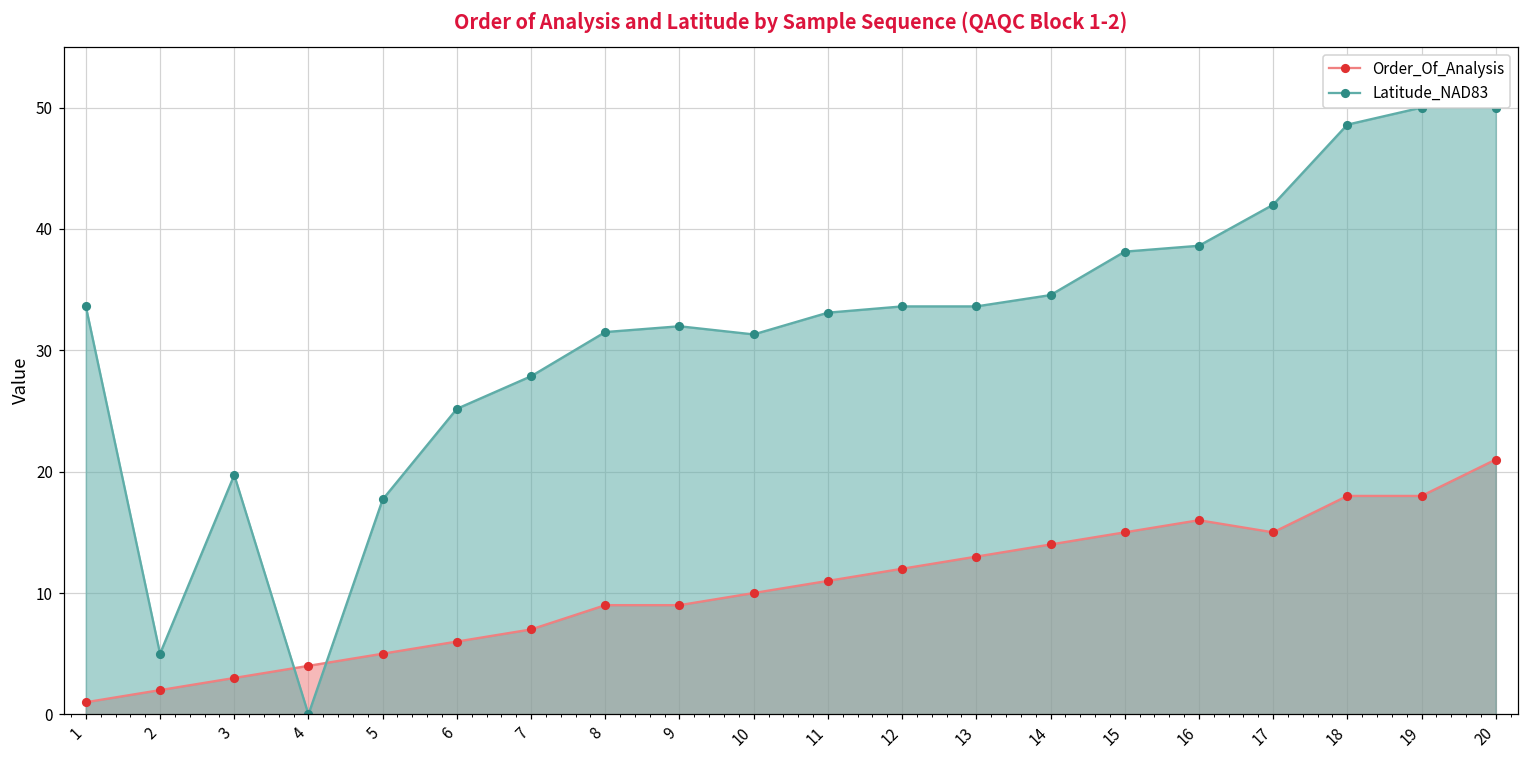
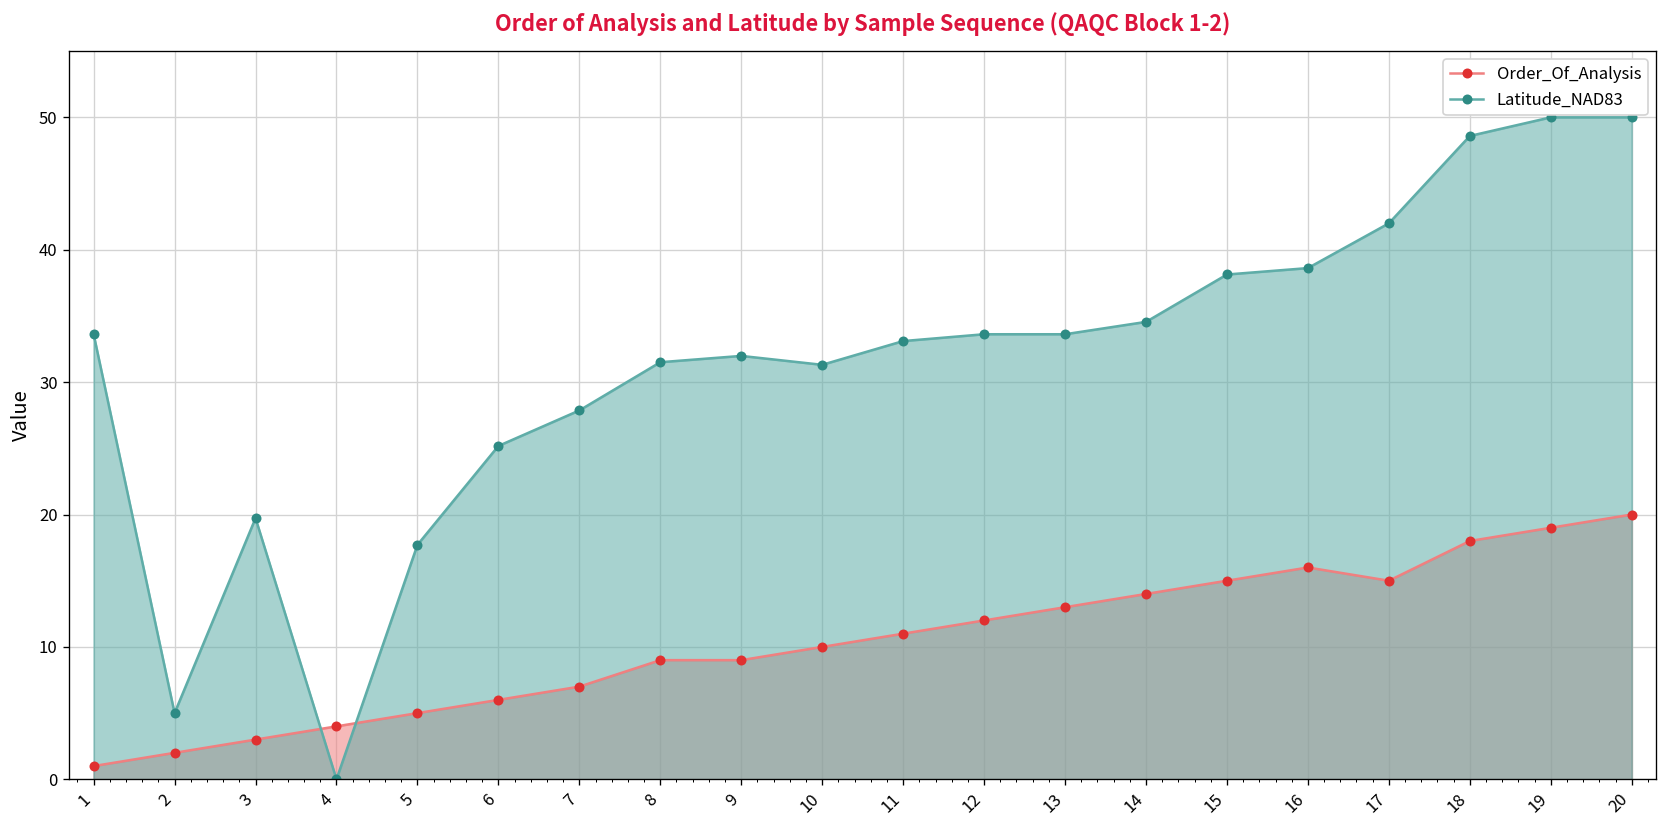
  {
    "Order_Of_Analysis": {
      "1": 1,
      "2": 2,
      "3": 3,
      "4": 4,
      "5": 5,
      "6": 6,
      "7": 7,
      "8": 9,
      "9": 9,
      "10": 10,
      "11": 11,
      "12": 12,
      "13": 13,
      "14": 14,
      "15": 15,
      "16": 16,
      "17": 15,
      "18": 18,
-     "19": 18,
-     "20": 21
+     "19": 19,
+     "20": 20
    },
    "Latitude_NAD83": {
      "1": 33.6,
      "2": 5,
      "3": 19.7,
      "4": 0,
      "5": 17.7,
      "6": 25,
      "7": 28,
      "8": 31.5,
      "9": 32,
      "10": 31.3,
      "11": 33,
      "12": 33.6,
      "13": 33.6,
      "14": 34.6,
      "15": 38,
      "16": 38.6,
      "17": 42,
      "18": 48.6,
      "19": 50,
      "20": 50
    }
  }
